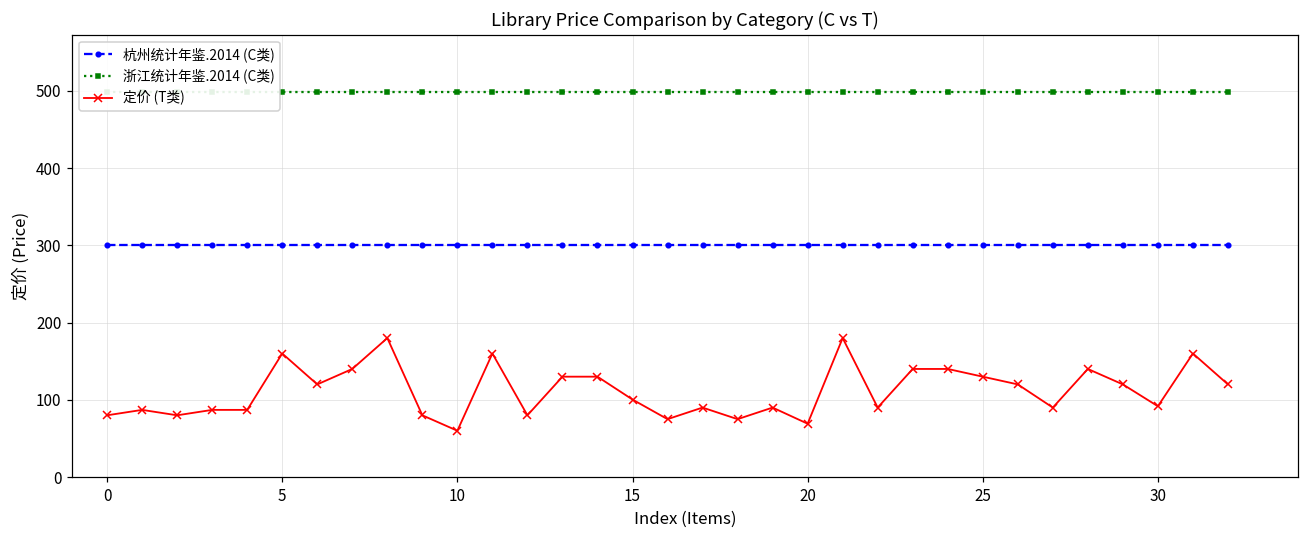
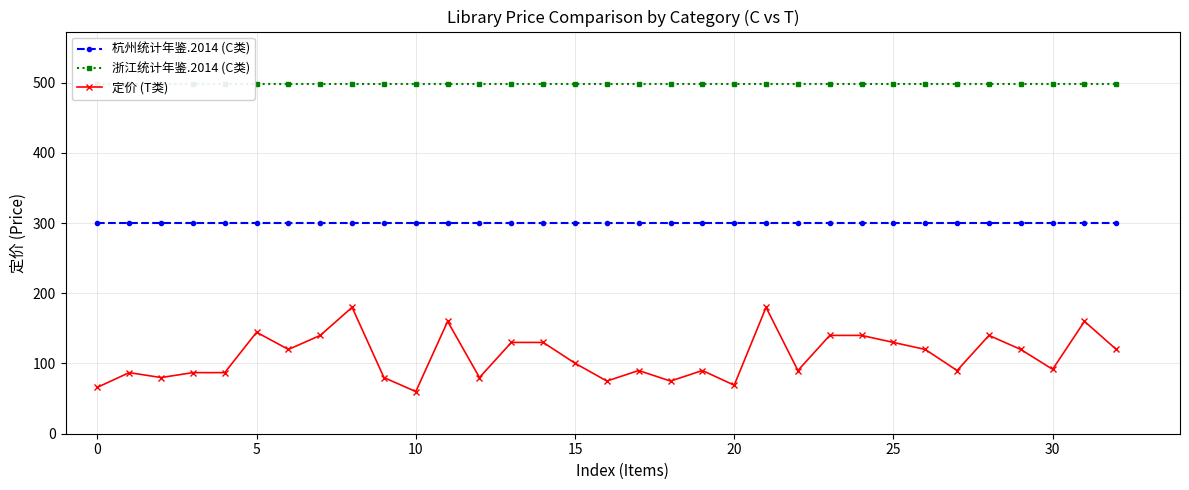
  {
    "杭州统计年鉴.2014 (C类)": {
      "0": 300,
      "5": 300,
      "10": 300,
      "15": 300,
      "20": 300,
      "25": 300,
      "30": 300
    },
    "浙江统计年鉴.2014 (C类)": {
      "5": 500,
      "10": 500,
      "15": 500,
      "20": 500,
      "25": 500,
      "30": 500
    },
    "定价 (T类)": {
-     "0": 80,
-     "5": 160,
+     "0": 70,
+     "5": 140,
      "10": 60,
      "15": 100,
      "20": 70,
      "25": 130,
      "30": 90
    }
  }
